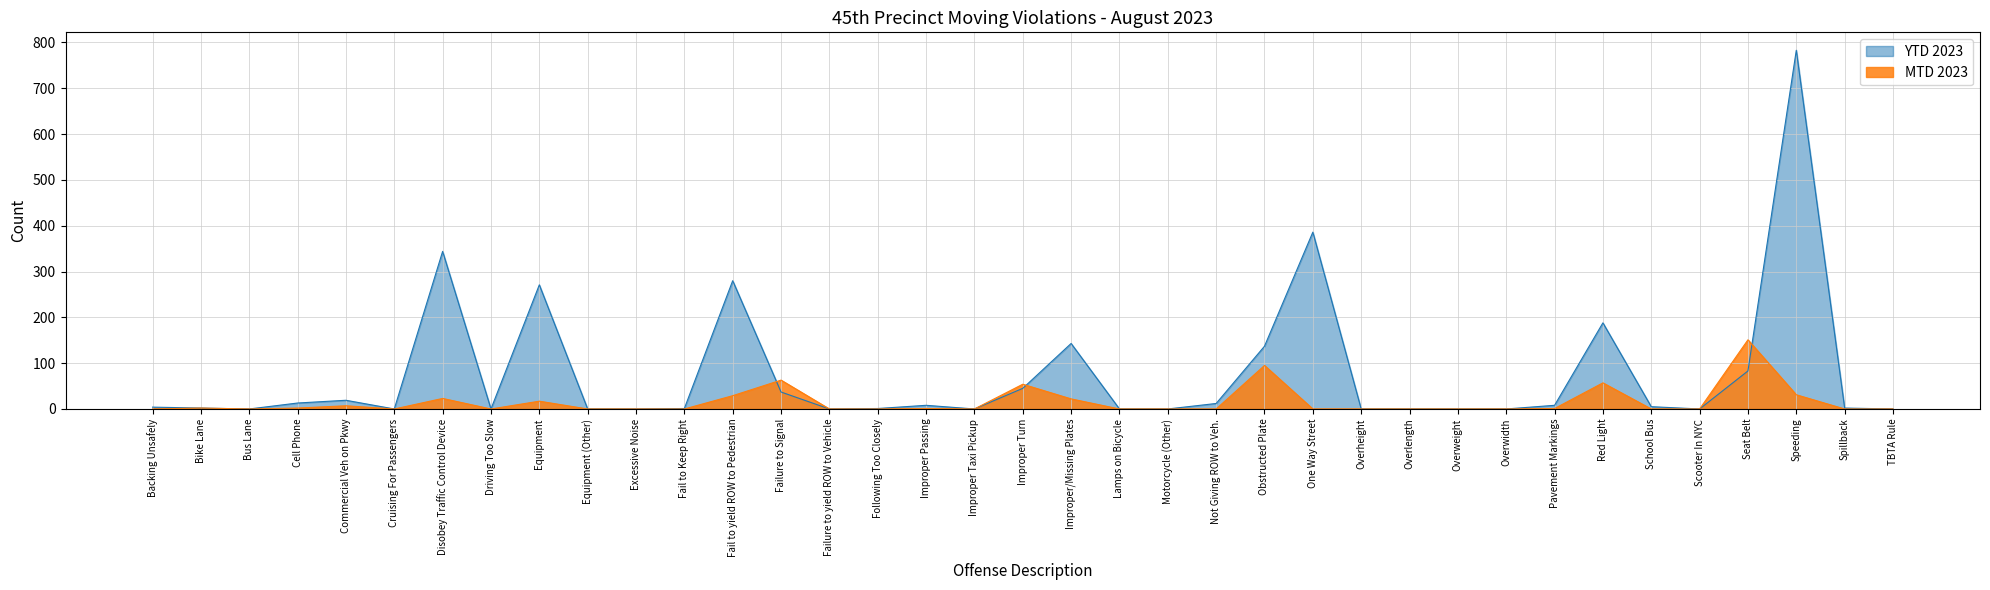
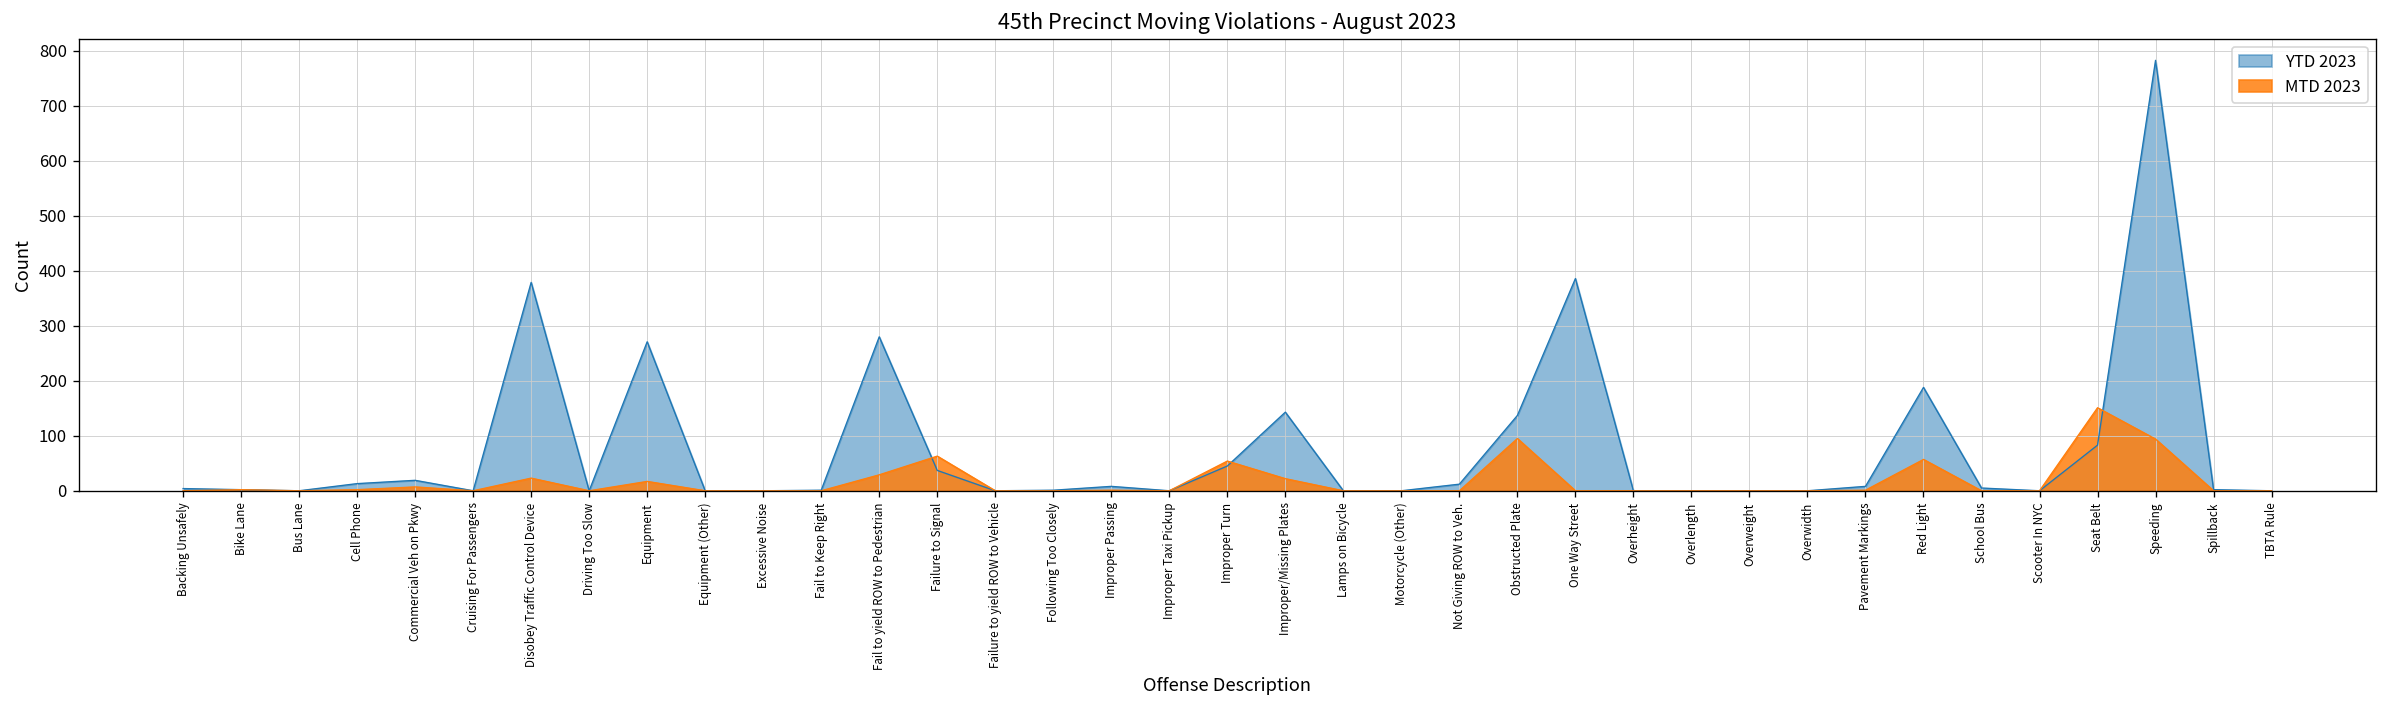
  {
    "YTD 2023": {
      "Cell Phone": 10,
      "Commercial Veh on Pkwy": 20,
-     "Disobey Traffic Control Device": 340,
+     "Disobey Traffic Control Device": 380,
      "Equipment": 270,
      "Fail to yield ROW to Pedestrian": 280,
      "Failure to Signal": 40,
      "Improper Passing": 10,
      "Improper Turn": 50,
      "Improper/Missing Plates": 140,
      "Not Giving ROW to Veh.": 10,
      "Obstructed Plate": 140,
      "One Way Street": 390,
      "Pavement Markings": 10,
      "Red Light": 190,
      "Seat Belt": 80,
      "Speeding": 780
    },
    "MTD 2023": {
      "Cell Phone": 0,
      "Commercial Veh on Pkwy": 10,
      "Disobey Traffic Control Device": 20,
      "Equipment": 20,
      "Fail to yield ROW to Pedestrian": 30,
      "Failure to Signal": 60,
      "Improper Passing": 0,
      "Improper Turn": 50,
      "Improper/Missing Plates": 20,
      "Not Giving ROW to Veh.": 0,
      "Obstructed Plate": 100,
      "One Way Street": 0,
      "Pavement Markings": 0,
      "Red Light": 60,
      "Seat Belt": 150,
-     "Speeding": 30
+     "Speeding": 90
    }
  }
